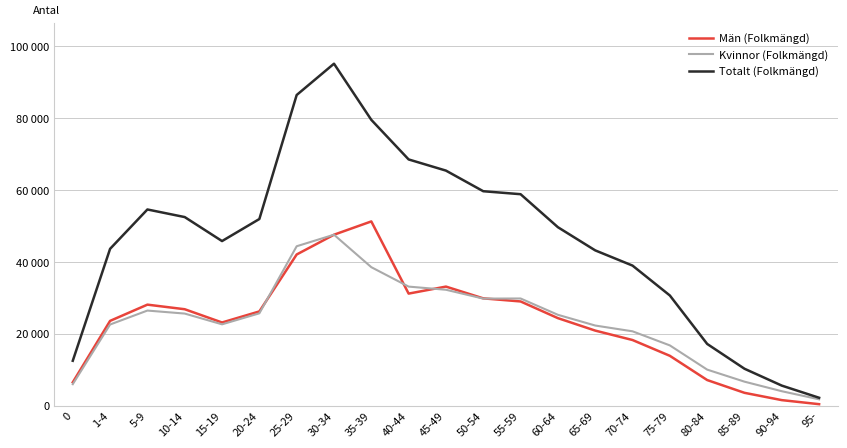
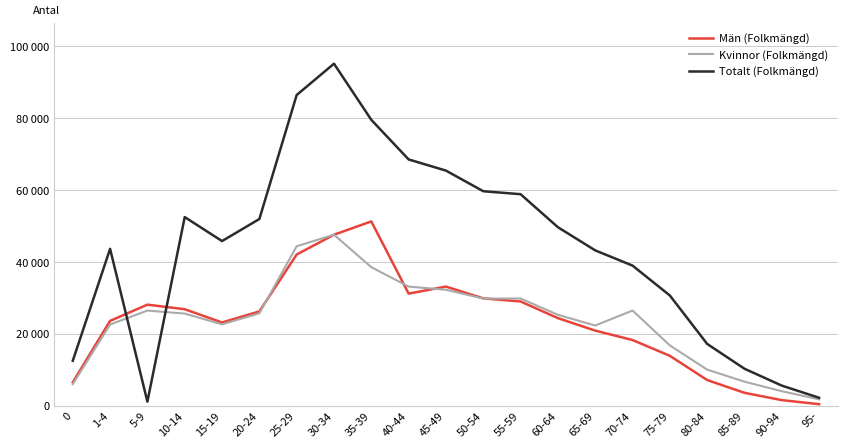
  {
    "Män (Folkmängd)": {
      "1-4": 24000,
      "5-9": 28000,
      "10-14": 27000,
      "25-29": 42000,
      "35-39": 51000,
      "40-44": 31000,
      "45-49": 33000,
      "55-59": 29000,
      "60-64": 24000,
      "65-69": 21000,
      "70-74": 18000,
      "75-79": 14000,
      "80-84": 7000,
      "85-89": 4000,
      "90-94": 2000,
      "95-": 0
    },
    "Kvinnor (Folkmängd)": {
      "1-4": 23000,
      "5-9": 26000,
      "10-14": 26000,
      "25-29": 44000,
      "35-39": 39000,
      "40-44": 33000,
      "45-49": 32000,
      "55-59": 30000,
      "60-64": 25000,
      "65-69": 22000,
-     "70-74": 21000,
+     "70-74": 27000,
      "75-79": 17000,
      "80-84": 10000,
      "85-89": 7000,
      "90-94": 4000
    },
    "Totalt (Folkmängd)": {
      "0": 13000,
      "1-4": 44000,
-     "5-9": 55000,
+     "5-9": 1000,
      "10-14": 53000,
      "15-19": 46000,
      "20-24": 52000,
      "25-29": 86000,
      "30-34": 95000,
      "35-39": 80000,
      "40-44": 69000,
      "45-49": 65000,
      "50-54": 60000,
      "55-59": 59000,
      "60-64": 50000,
      "65-69": 43000,
      "70-74": 39000,
      "75-79": 31000,
      "80-84": 17000,
      "85-89": 10000,
      "90-94": 6000
    }
  }
